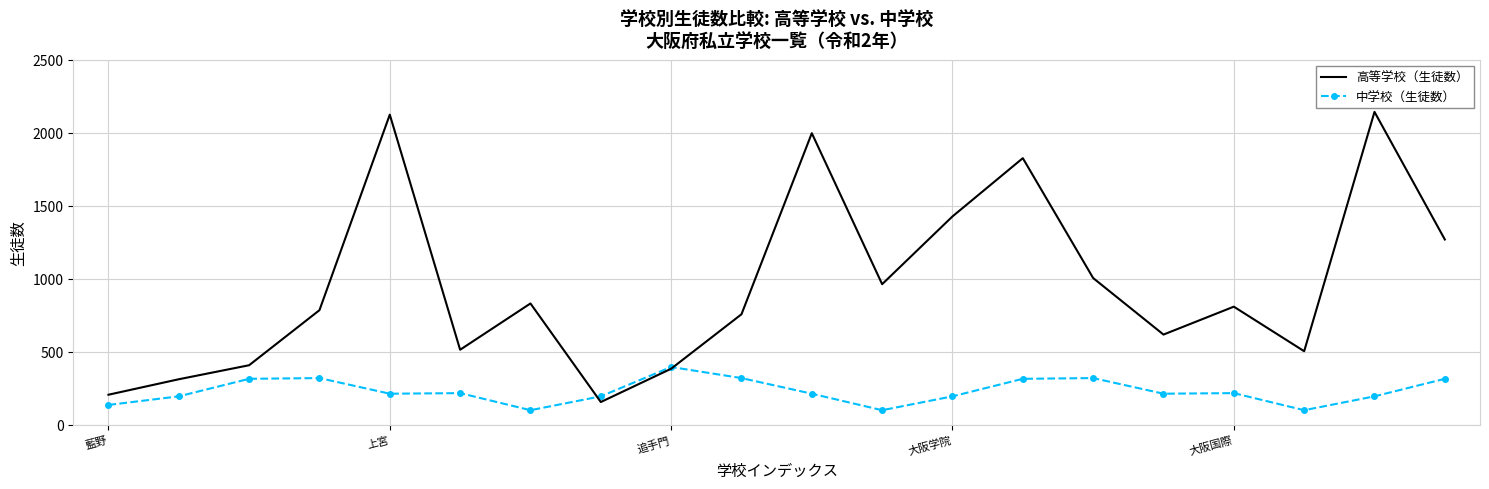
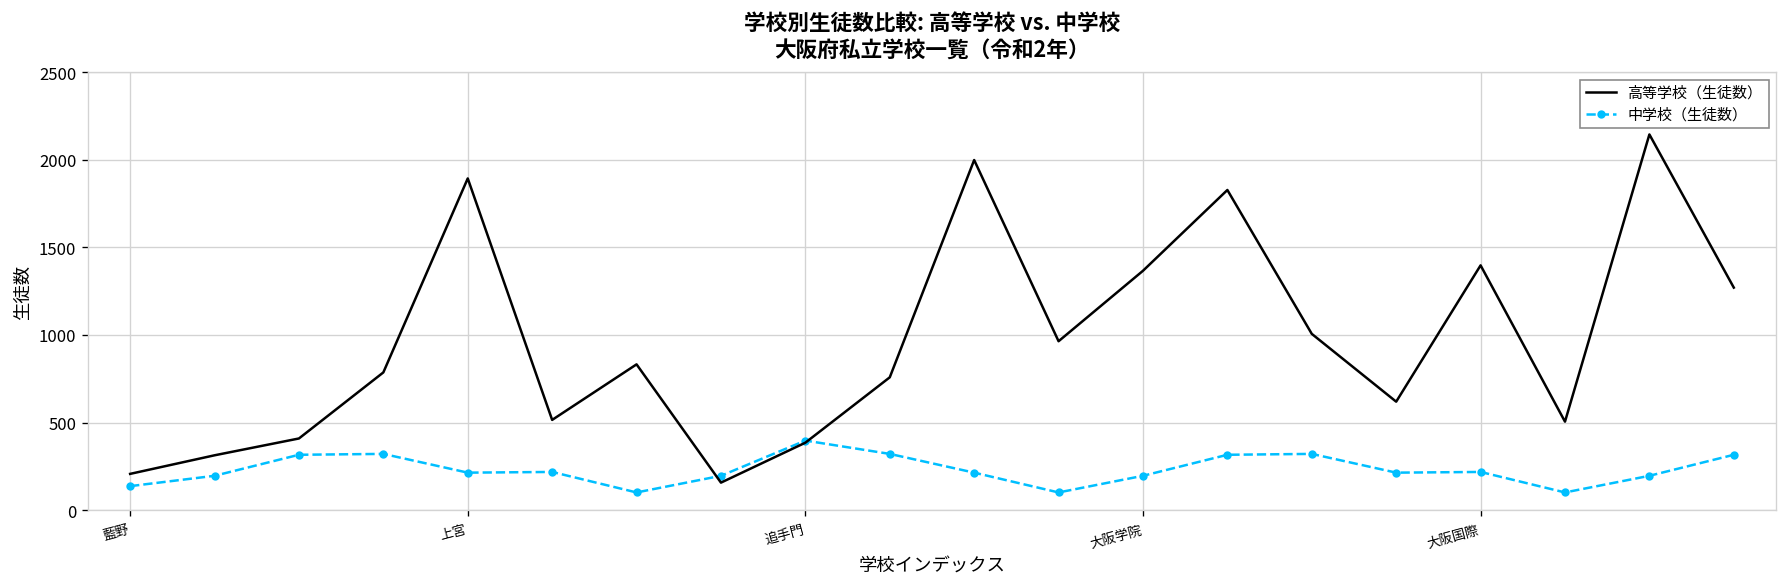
  {
    "高等学校（生徒数）": {
      "藍野": 210,
-     "上宮": 2130,
-     "大阪学院": 1430,
-     "大阪国際": 810
+     "上宮": 1890,
+     "大阪学院": 1370,
+     "大阪国際": 1400
    },
    "中学校（生徒数）": {
      "藍野": 140,
      "上宮": 210,
      "大阪学院": 200,
      "大阪国際": 220
    }
  }
